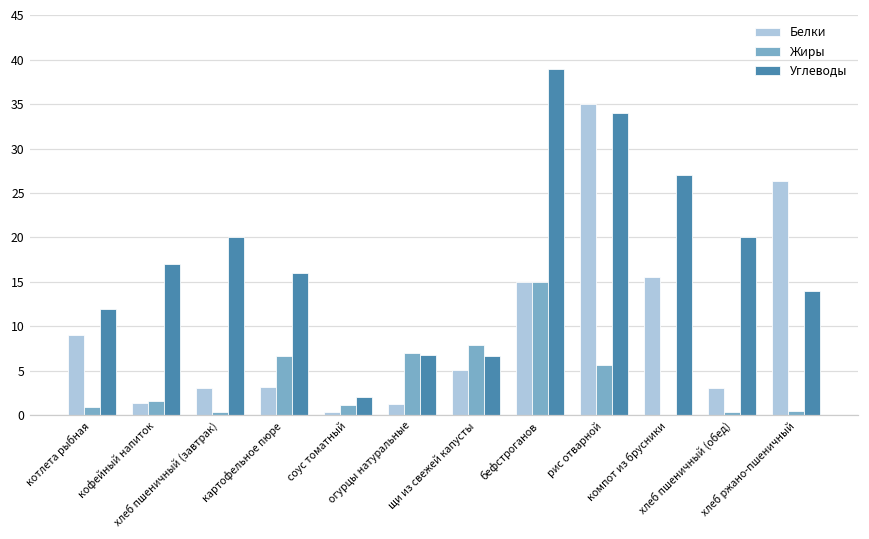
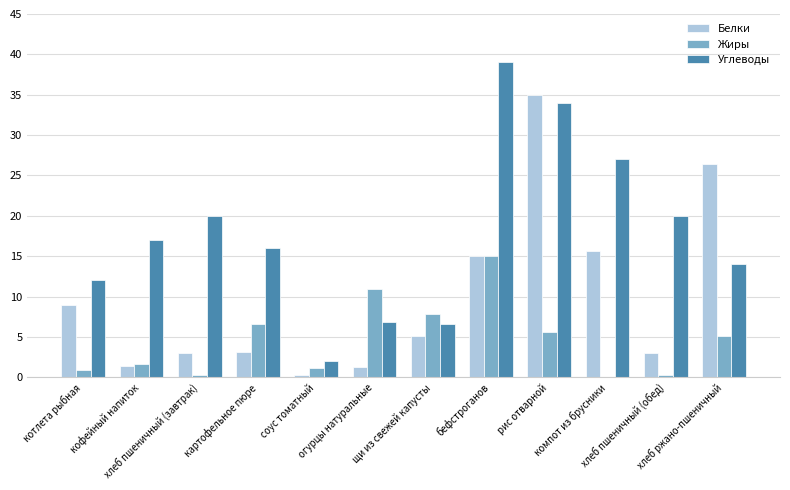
  {
    "Белки": {
      "котлета рыбная": 9,
      "кофейный напиток": 1,
      "хлеб пшеничный (завтрак)": 3,
      "картофельное пюре": 3,
      "огурцы натуральные": 1,
      "щи из свежей капусты": 5,
      "бефстроганов": 15,
      "рис отварной": 35,
      "компот из брусники": 16,
      "хлеб пшеничный (обед)": 3,
      "хлеб ржано-пшеничный": 26
    },
    "Жиры": {
      "котлета рыбная": 1,
      "кофейный напиток": 2,
      "картофельное пюре": 7,
      "соус томатный": 1,
-     "огурцы натуральные": 7,
+     "огурцы натуральные": 11,
      "щи из свежей капусты": 8,
      "бефстроганов": 15,
      "рис отварной": 6,
      "компот из брусники": 0,
-     "хлеб ржано-пшеничный": 1
+     "хлеб ржано-пшеничный": 5
    },
    "Углеводы": {
      "котлета рыбная": 12,
      "кофейный напиток": 17,
      "хлеб пшеничный (завтрак)": 20,
      "картофельное пюре": 16,
      "соус томатный": 2,
      "огурцы натуральные": 7,
      "щи из свежей капусты": 7,
      "бефстроганов": 39,
      "рис отварной": 34,
      "компот из брусники": 27,
      "хлеб пшеничный (обед)": 20,
      "хлеб ржано-пшеничный": 14
    }
  }
